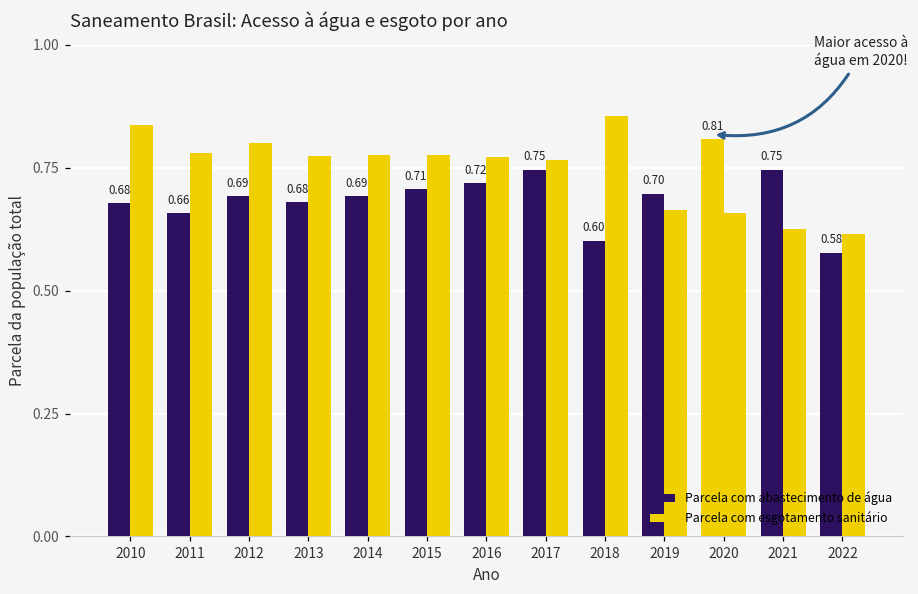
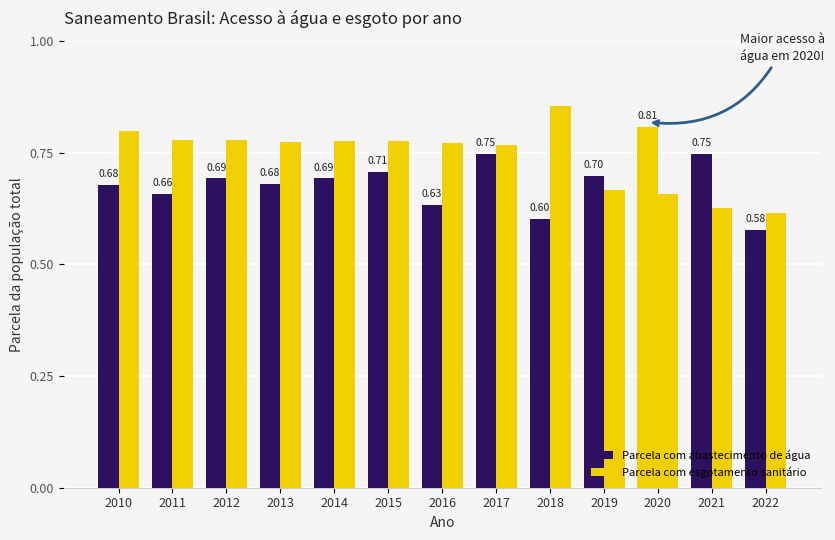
  {
    "Parcela com abastecimento de água": {
      "2010": 0.68,
      "2011": 0.66,
      "2012": 0.69,
      "2013": 0.68,
      "2014": 0.69,
      "2015": 0.71,
-     "2016": 0.72,
+     "2016": 0.63,
      "2017": 0.75,
      "2018": 0.60,
      "2019": 0.70,
      "2021": 0.75,
      "2022": 0.58
    },
    "Parcela com esgotamento sanitário": {
-     "2010": 0.84,
+     "2010": 0.80,
      "2011": 0.78,
-     "2012": 0.80,
+     "2012": 0.78,
      "2013": 0.77,
      "2014": 0.78,
      "2015": 0.78,
      "2016": 0.77,
      "2017": 0.77,
      "2018": 0.86,
      "2019": 0.67,
      "2020": 0.66,
      "2021": 0.63,
      "2022": 0.62
    }
  }
